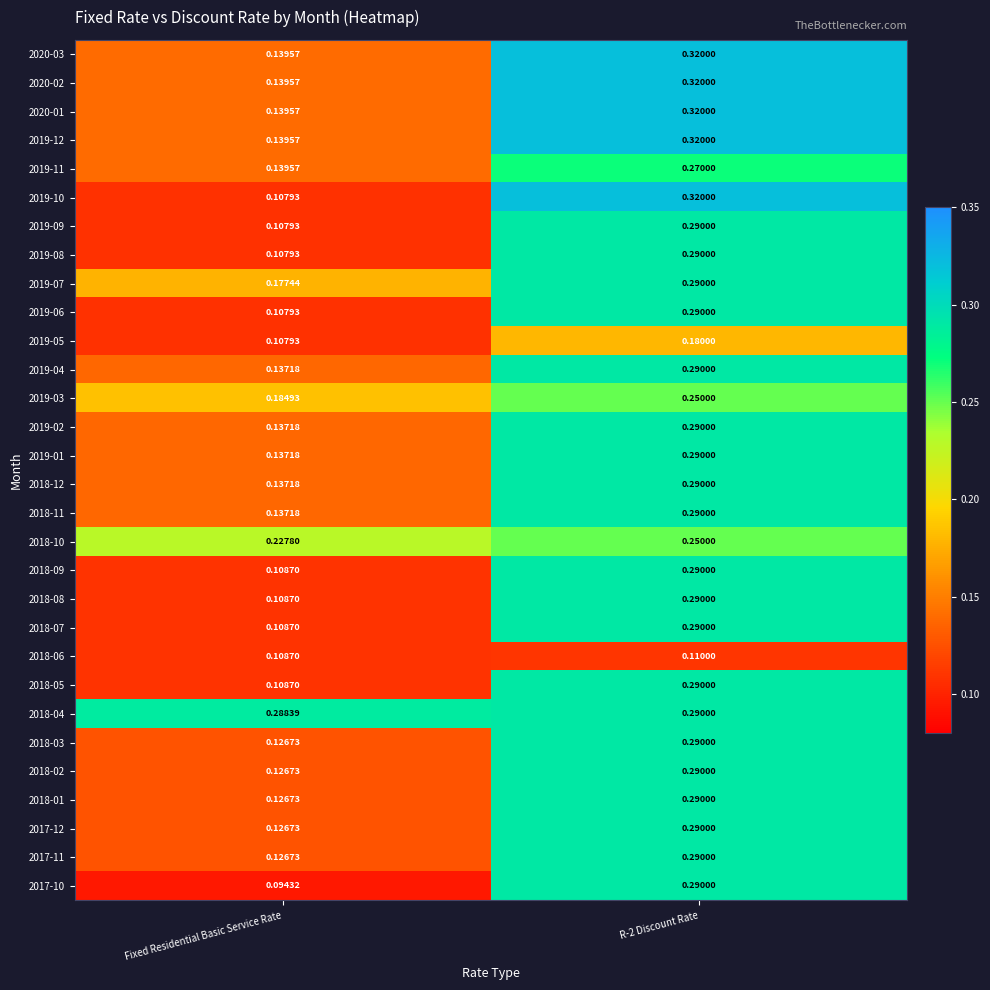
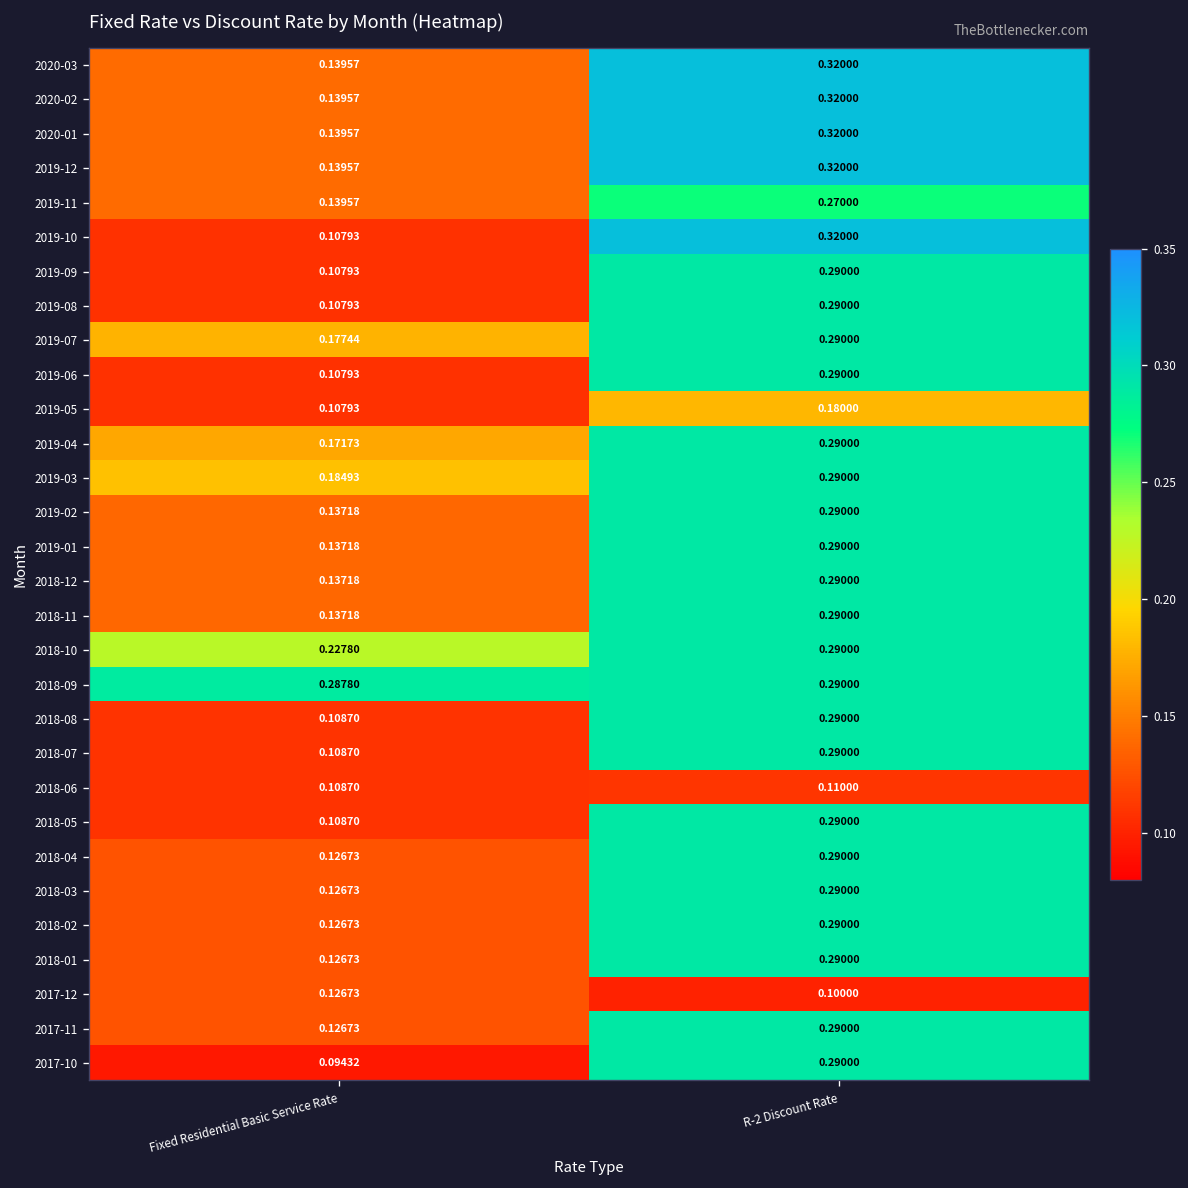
  {
    "2020-03": {
      "Fixed Residential Basic Service Rate": 0.13957,
      "R-2 Discount Rate": 0.32000
    },
    "2020-02": {
      "Fixed Residential Basic Service Rate": 0.13957,
      "R-2 Discount Rate": 0.32000
    },
    "2020-01": {
      "Fixed Residential Basic Service Rate": 0.13957,
      "R-2 Discount Rate": 0.32000
    },
    "2019-12": {
      "Fixed Residential Basic Service Rate": 0.13957,
      "R-2 Discount Rate": 0.32000
    },
    "2019-11": {
      "Fixed Residential Basic Service Rate": 0.13957,
      "R-2 Discount Rate": 0.27000
    },
    "2019-10": {
      "Fixed Residential Basic Service Rate": 0.10793,
      "R-2 Discount Rate": 0.32000
    },
    "2019-09": {
      "Fixed Residential Basic Service Rate": 0.10793,
      "R-2 Discount Rate": 0.29000
    },
    "2019-08": {
      "Fixed Residential Basic Service Rate": 0.10793,
      "R-2 Discount Rate": 0.29000
    },
    "2019-07": {
      "Fixed Residential Basic Service Rate": 0.17744,
      "R-2 Discount Rate": 0.29000
    },
    "2019-06": {
      "Fixed Residential Basic Service Rate": 0.10793,
      "R-2 Discount Rate": 0.29000
    },
    "2019-05": {
      "Fixed Residential Basic Service Rate": 0.10793,
      "R-2 Discount Rate": 0.18000
    },
    "2019-04": {
-     "Fixed Residential Basic Service Rate": 0.13718,
+     "Fixed Residential Basic Service Rate": 0.17173,
      "R-2 Discount Rate": 0.29000
    },
    "2019-03": {
      "Fixed Residential Basic Service Rate": 0.18493,
-     "R-2 Discount Rate": 0.25000
+     "R-2 Discount Rate": 0.29000
    },
    "2019-02": {
      "Fixed Residential Basic Service Rate": 0.13718,
      "R-2 Discount Rate": 0.29000
    },
    "2019-01": {
      "Fixed Residential Basic Service Rate": 0.13718,
      "R-2 Discount Rate": 0.29000
    },
    "2018-12": {
      "Fixed Residential Basic Service Rate": 0.13718,
      "R-2 Discount Rate": 0.29000
    },
    "2018-11": {
      "Fixed Residential Basic Service Rate": 0.13718,
      "R-2 Discount Rate": 0.29000
    },
    "2018-10": {
      "Fixed Residential Basic Service Rate": 0.22780,
-     "R-2 Discount Rate": 0.25000
+     "R-2 Discount Rate": 0.29000
    },
    "2018-09": {
-     "Fixed Residential Basic Service Rate": 0.10870,
+     "Fixed Residential Basic Service Rate": 0.28780,
      "R-2 Discount Rate": 0.29000
    },
    "2018-08": {
      "Fixed Residential Basic Service Rate": 0.10870,
      "R-2 Discount Rate": 0.29000
    },
    "2018-07": {
      "Fixed Residential Basic Service Rate": 0.10870,
      "R-2 Discount Rate": 0.29000
    },
    "2018-06": {
      "Fixed Residential Basic Service Rate": 0.10870,
      "R-2 Discount Rate": 0.11000
    },
    "2018-05": {
      "Fixed Residential Basic Service Rate": 0.10870,
      "R-2 Discount Rate": 0.29000
    },
    "2018-04": {
-     "Fixed Residential Basic Service Rate": 0.28839,
+     "Fixed Residential Basic Service Rate": 0.12673,
      "R-2 Discount Rate": 0.29000
    },
    "2018-03": {
      "Fixed Residential Basic Service Rate": 0.12673,
      "R-2 Discount Rate": 0.29000
    },
    "2018-02": {
      "Fixed Residential Basic Service Rate": 0.12673,
      "R-2 Discount Rate": 0.29000
    },
    "2018-01": {
      "Fixed Residential Basic Service Rate": 0.12673,
      "R-2 Discount Rate": 0.29000
    },
    "2017-12": {
      "Fixed Residential Basic Service Rate": 0.12673,
-     "R-2 Discount Rate": 0.29000
+     "R-2 Discount Rate": 0.10000
    },
    "2017-11": {
      "Fixed Residential Basic Service Rate": 0.12673,
      "R-2 Discount Rate": 0.29000
    },
    "2017-10": {
      "Fixed Residential Basic Service Rate": 0.09432,
      "R-2 Discount Rate": 0.29000
    }
  }
